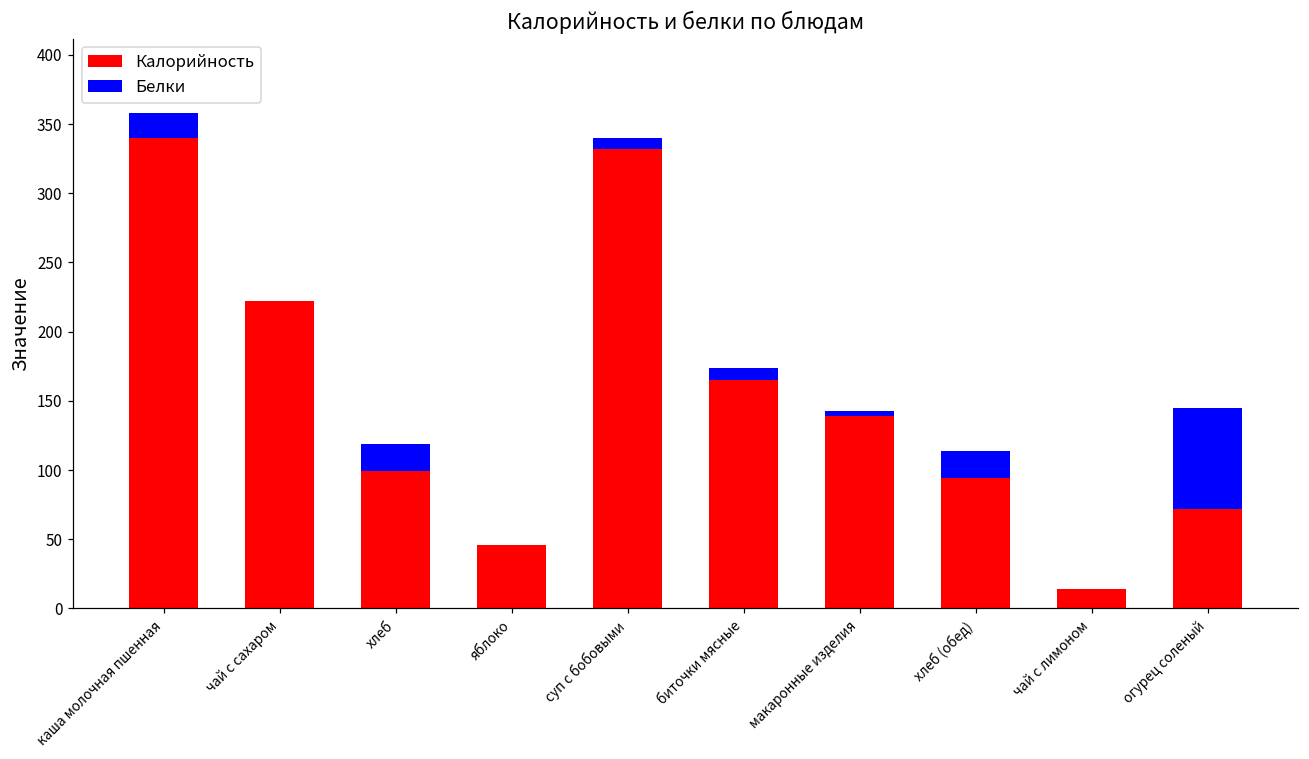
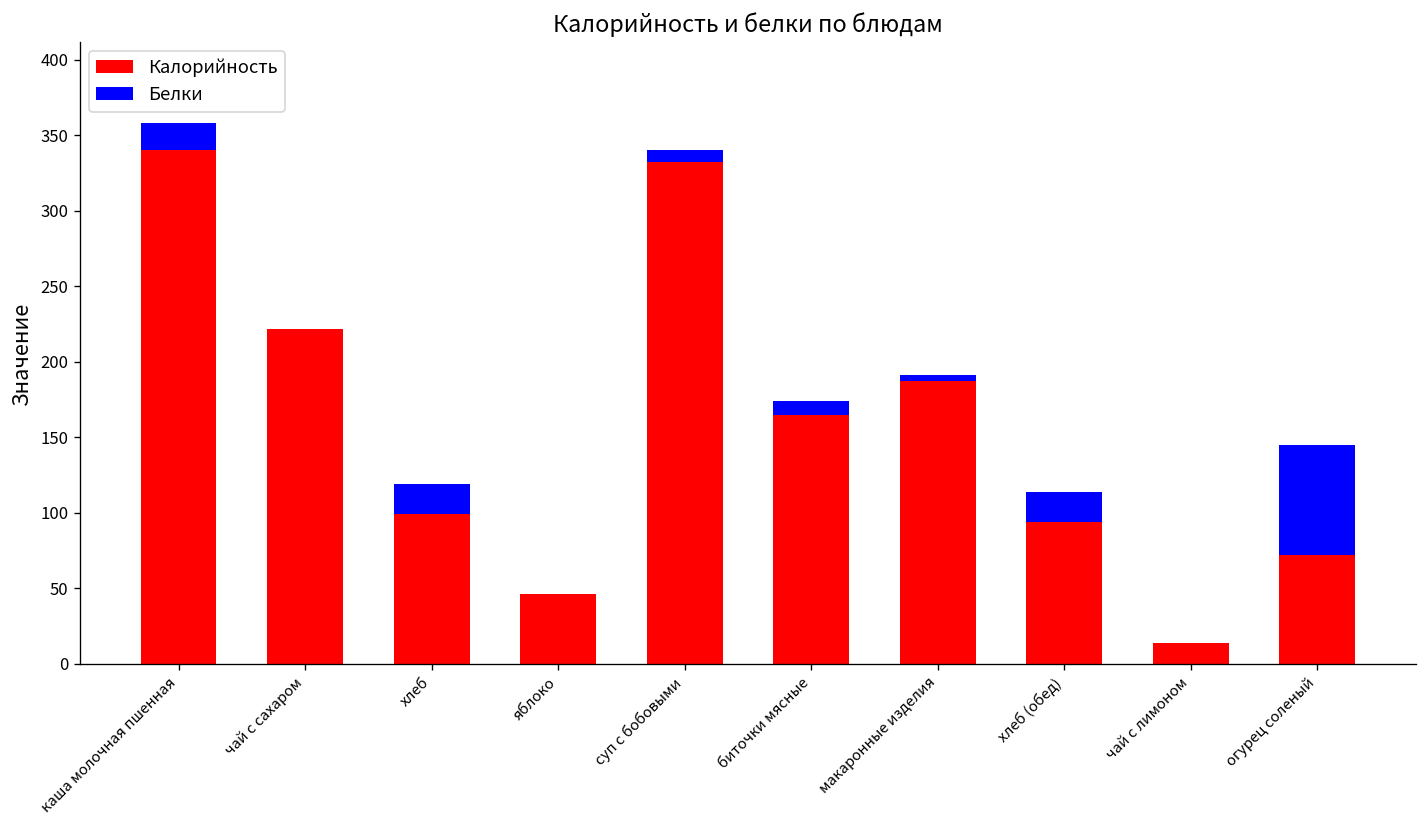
  {
    "Калорийность": {
      "каша молочная пшенная": 340,
      "чай с сахаром": 222,
      "хлеб": 99,
      "яблоко": 46,
      "суп с бобовыми": 332,
      "биточки мясные": 165,
-     "макаронные изделия": 139,
+     "макаронные изделия": 187,
      "хлеб (обед)": 94,
      "чай с лимоном": 14,
      "огурец соленый": 72
    },
    "Белки": {
      "каша молочная пшенная": 18,
      "чай с сахаром": 0,
      "хлеб": 20,
      "яблоко": 0,
      "суп с бобовыми": 8,
      "биточки мясные": 9,
      "макаронные изделия": 4,
      "хлеб (обед)": 20,
      "чай с лимоном": 0,
      "огурец соленый": 73
    }
  }
